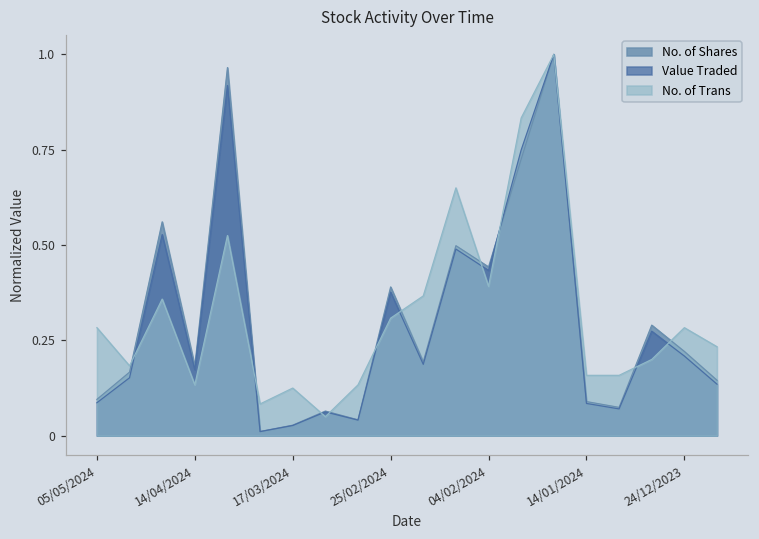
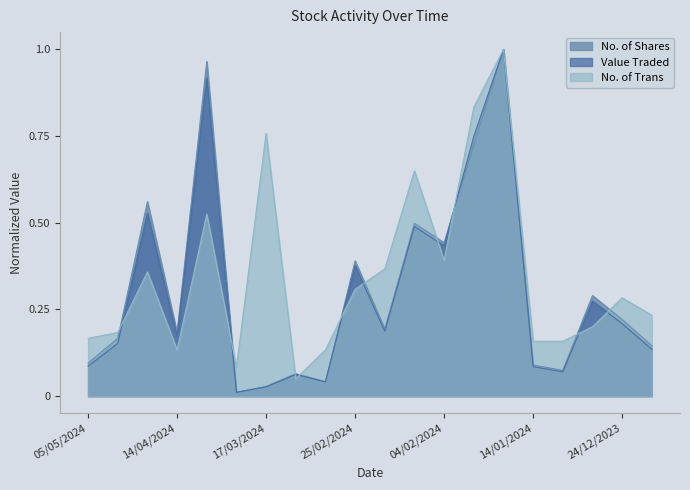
  {
    "No. of Trans": {
-     "05/05/2024": 0.28,
+     "05/05/2024": 0.17,
      "14/04/2024": 0.13,
-     "17/03/2024": 0.13,
+     "17/03/2024": 0.76,
      "25/02/2024": 0.31,
      "04/02/2024": 0.39,
      "14/01/2024": 0.16,
      "24/12/2023": 0.28
    }
  }
